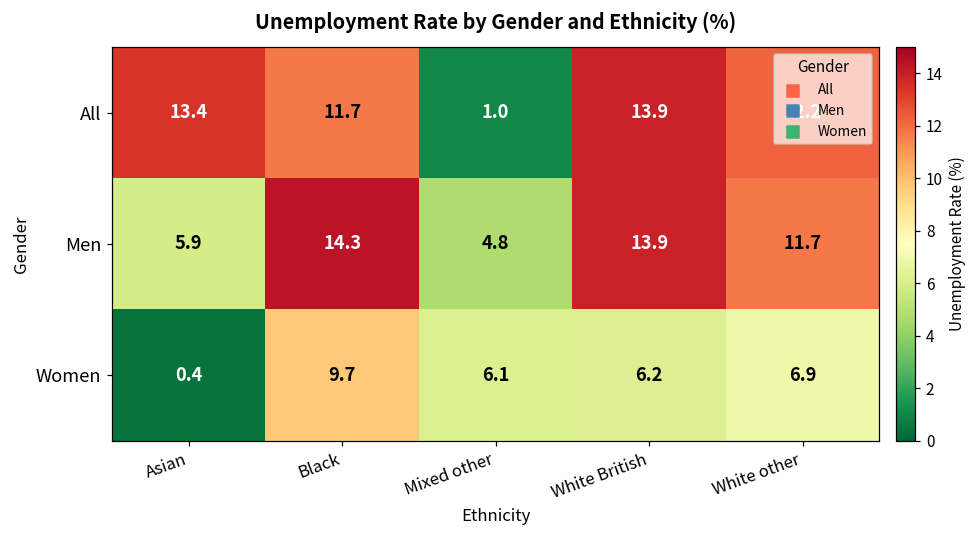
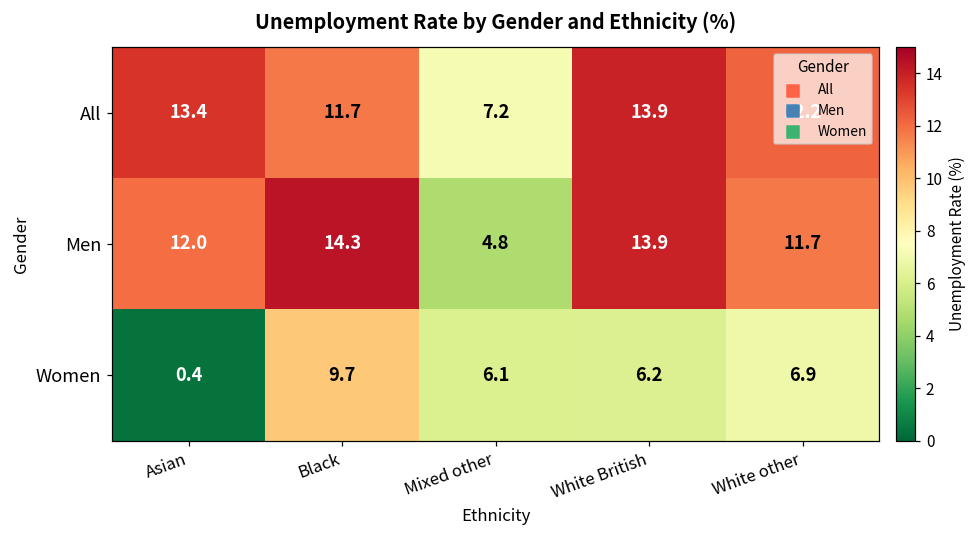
  {
    "All": {
      "Asian": 13.4,
      "Black": 11.7,
-     "Mixed other": 1.0,
+     "Mixed other": 7.2,
      "White British": 13.9
    },
    "Men": {
-     "Asian": 5.9,
+     "Asian": 12.0,
      "Black": 14.3,
      "Mixed other": 4.8,
      "White British": 13.9,
      "White other": 11.7
    },
    "Women": {
      "Asian": 0.4,
      "Black": 9.7,
      "Mixed other": 6.1,
      "White British": 6.2,
      "White other": 6.9
    }
  }
